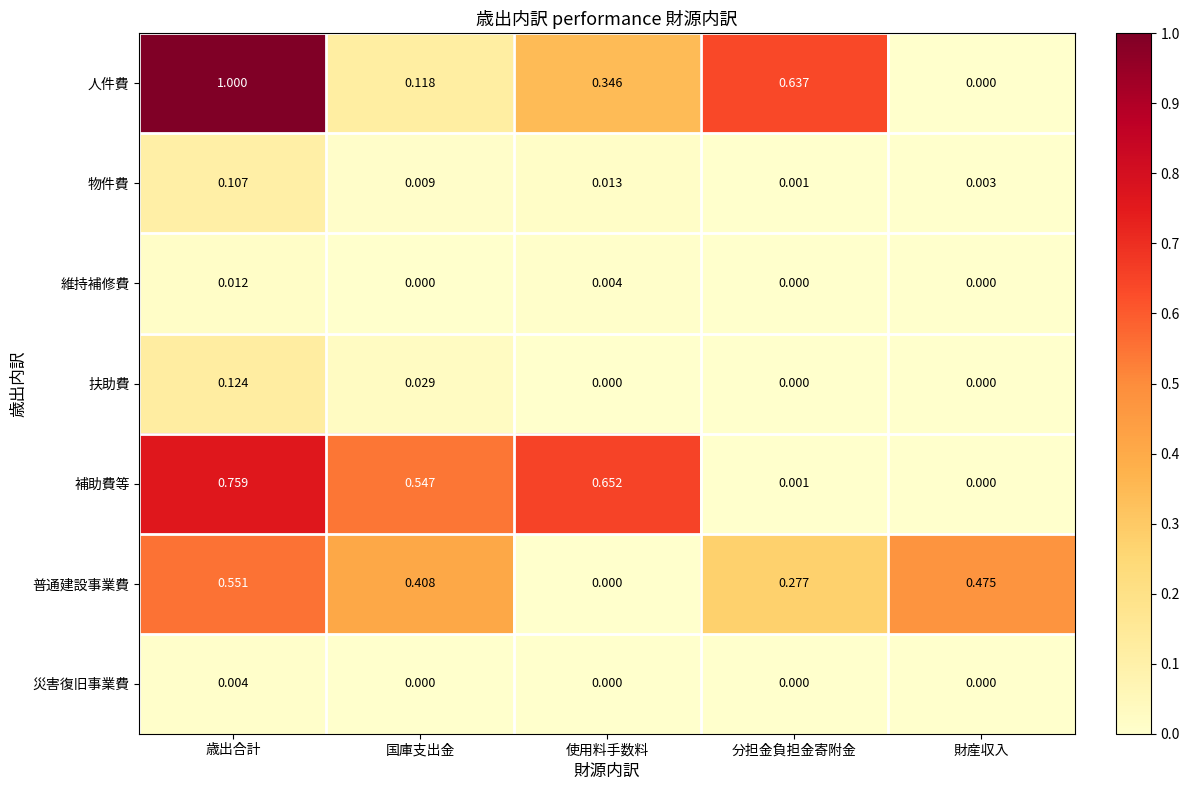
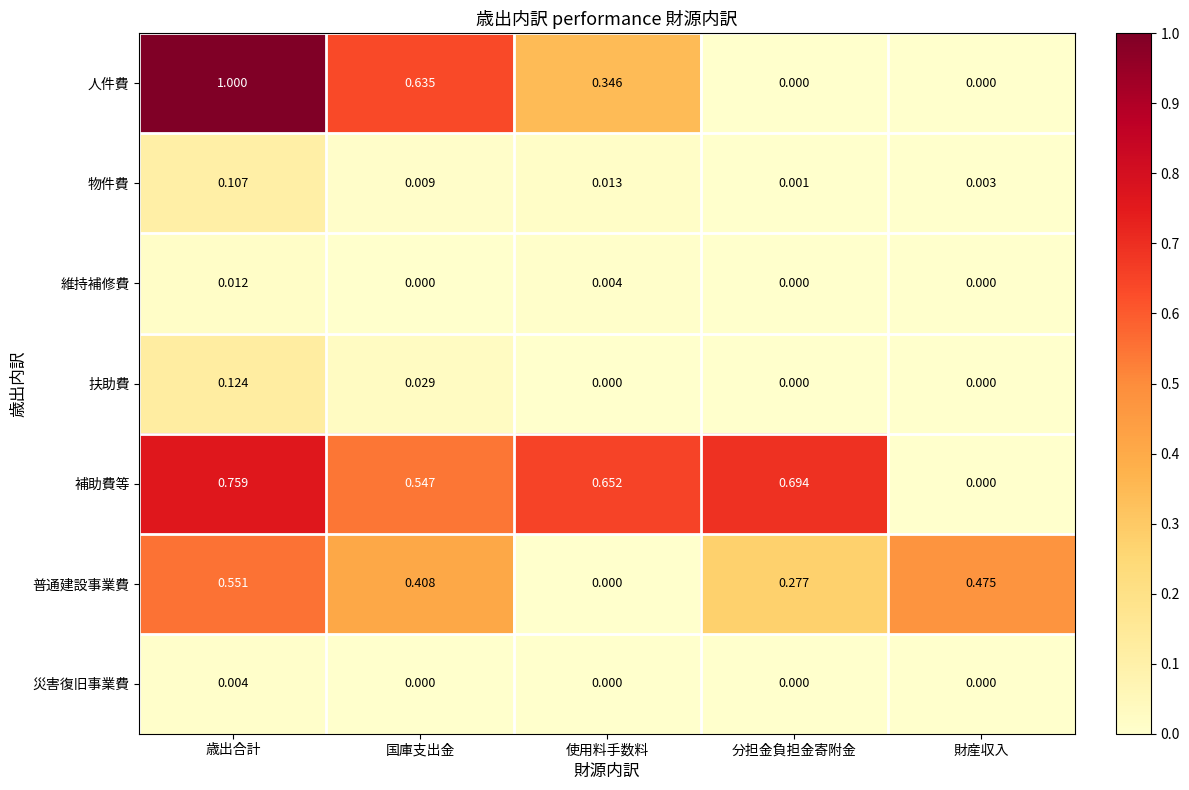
  {
    "人件費": {
      "歳出合計": 1.000,
-     "国庫支出金": 0.118,
+     "国庫支出金": 0.635,
      "使用料手数料": 0.346,
-     "分担金負担金寄附金": 0.637,
+     "分担金負担金寄附金": 0.000,
      "財産収入": 0.000
    },
    "物件費": {
      "歳出合計": 0.107,
      "国庫支出金": 0.009,
      "使用料手数料": 0.013,
      "分担金負担金寄附金": 0.001,
      "財産収入": 0.003
    },
    "維持補修費": {
      "歳出合計": 0.012,
      "国庫支出金": 0.000,
      "使用料手数料": 0.004,
      "分担金負担金寄附金": 0.000,
      "財産収入": 0.000
    },
    "扶助費": {
      "歳出合計": 0.124,
      "国庫支出金": 0.029,
      "使用料手数料": 0.000,
      "分担金負担金寄附金": 0.000,
      "財産収入": 0.000
    },
    "補助費等": {
      "歳出合計": 0.759,
      "国庫支出金": 0.547,
      "使用料手数料": 0.652,
-     "分担金負担金寄附金": 0.001,
+     "分担金負担金寄附金": 0.694,
      "財産収入": 0.000
    },
    "普通建設事業費": {
      "歳出合計": 0.551,
      "国庫支出金": 0.408,
      "使用料手数料": 0.000,
      "分担金負担金寄附金": 0.277,
      "財産収入": 0.475
    },
    "災害復旧事業費": {
      "歳出合計": 0.004,
      "国庫支出金": 0.000,
      "使用料手数料": 0.000,
      "分担金負担金寄附金": 0.000,
      "財産収入": 0.000
    }
  }
